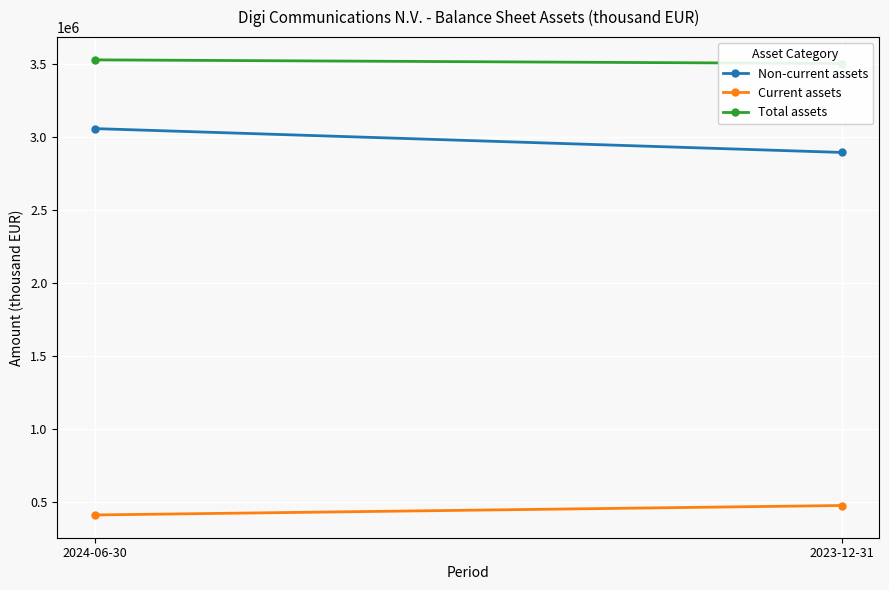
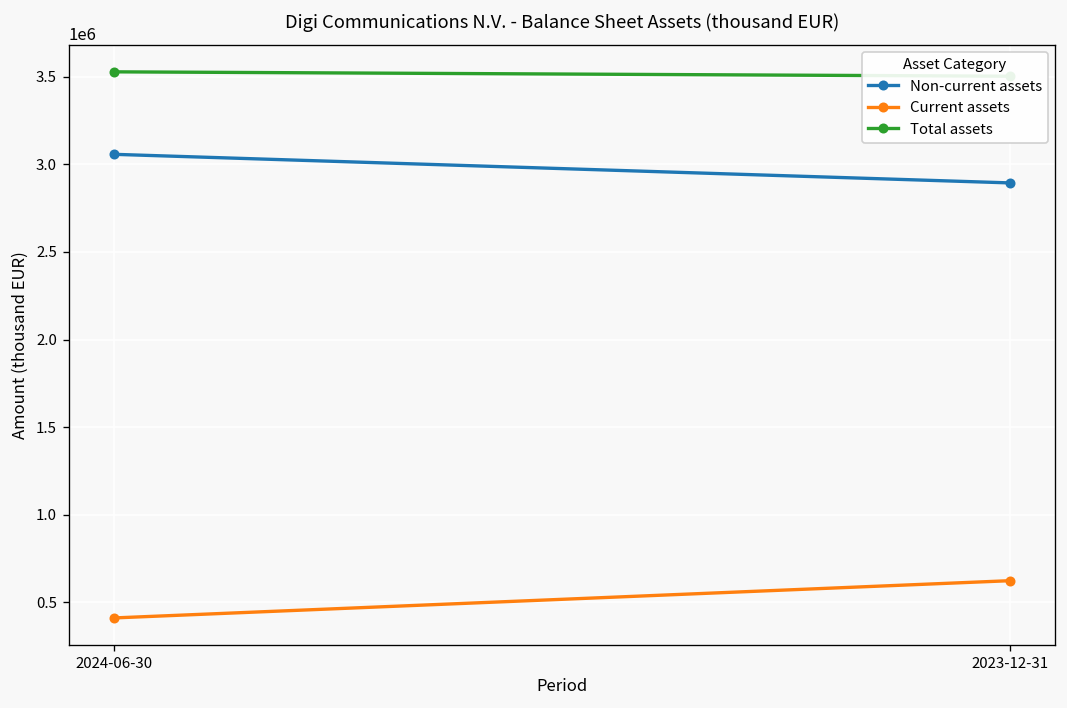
  {
    "Non-current assets": {
      "2024-06-30": 3060000,
      "2023-12-31": 2890000
    },
    "Current assets": {
      "2024-06-30": 410000,
-     "2023-12-31": 480000
+     "2023-12-31": 620000
    },
    "Total assets": {
      "2024-06-30": 3530000
    }
  }
